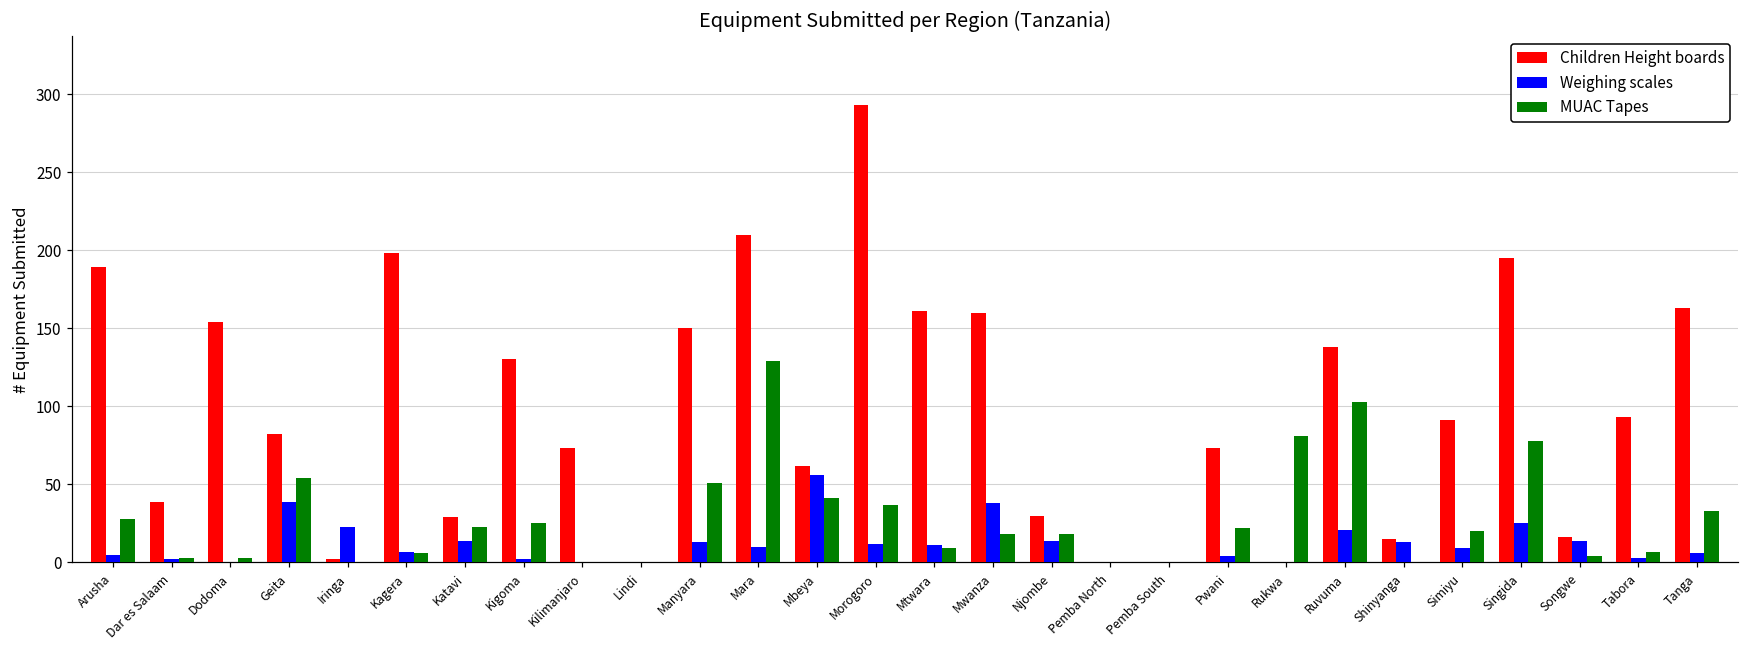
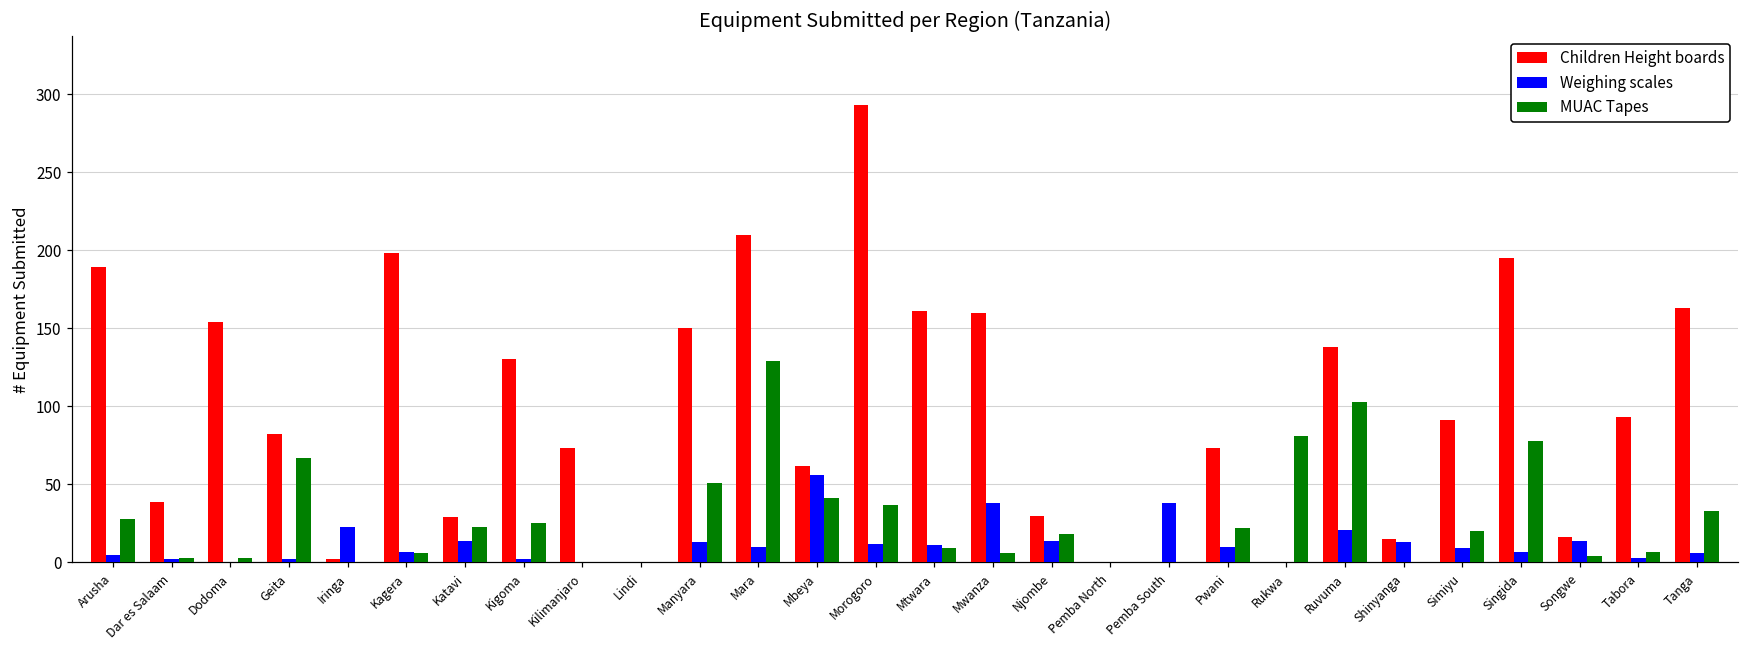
  {
    "Children Height boards": {
      "Arusha": 189,
      "Dar es Salaam": 39,
      "Dodoma": 154,
      "Geita": 82,
      "Iringa": 2,
      "Kagera": 198,
      "Katavi": 29,
      "Kigoma": 130,
      "Kilimanjaro": 73,
      "Lindi": 0,
      "Manyara": 150,
      "Mara": 210,
      "Mbeya": 62,
      "Morogoro": 293,
      "Mtwara": 161,
      "Mwanza": 160,
      "Njombe": 30,
      "Pemba North": 0,
      "Pemba South": 0,
      "Pwani": 73,
      "Rukwa": 0,
      "Ruvuma": 138,
      "Shinyanga": 15,
      "Simiyu": 91,
      "Singida": 195,
      "Songwe": 16,
      "Tabora": 93,
      "Tanga": 163
    },
    "Weighing scales": {
      "Arusha": 5,
      "Dar es Salaam": 2,
      "Dodoma": 0,
-     "Geita": 39,
+     "Geita": 2,
      "Iringa": 23,
      "Kagera": 7,
      "Katavi": 14,
      "Kigoma": 2,
      "Kilimanjaro": 0,
      "Lindi": 0,
      "Manyara": 13,
      "Mara": 10,
      "Mbeya": 56,
      "Morogoro": 12,
      "Mtwara": 11,
      "Mwanza": 38,
      "Njombe": 14,
      "Pemba North": 0,
-     "Pemba South": 0,
-     "Pwani": 4,
+     "Pemba South": 38,
+     "Pwani": 10,
      "Rukwa": 0,
      "Ruvuma": 21,
      "Shinyanga": 13,
      "Simiyu": 9,
-     "Singida": 25,
+     "Singida": 7,
      "Songwe": 14,
      "Tabora": 3,
      "Tanga": 6
    },
    "MUAC Tapes": {
      "Arusha": 28,
      "Dar es Salaam": 3,
      "Dodoma": 3,
-     "Geita": 54,
+     "Geita": 67,
      "Iringa": 0,
      "Kagera": 6,
      "Katavi": 23,
      "Kigoma": 25,
      "Kilimanjaro": 0,
      "Lindi": 0,
      "Manyara": 51,
      "Mara": 129,
      "Mbeya": 41,
      "Morogoro": 37,
      "Mtwara": 9,
-     "Mwanza": 18,
+     "Mwanza": 6,
      "Njombe": 18,
      "Pemba North": 0,
      "Pemba South": 0,
      "Pwani": 22,
      "Rukwa": 81,
      "Ruvuma": 103,
      "Shinyanga": 0,
      "Simiyu": 20,
      "Singida": 78,
      "Songwe": 4,
      "Tabora": 7,
      "Tanga": 33
    }
  }
